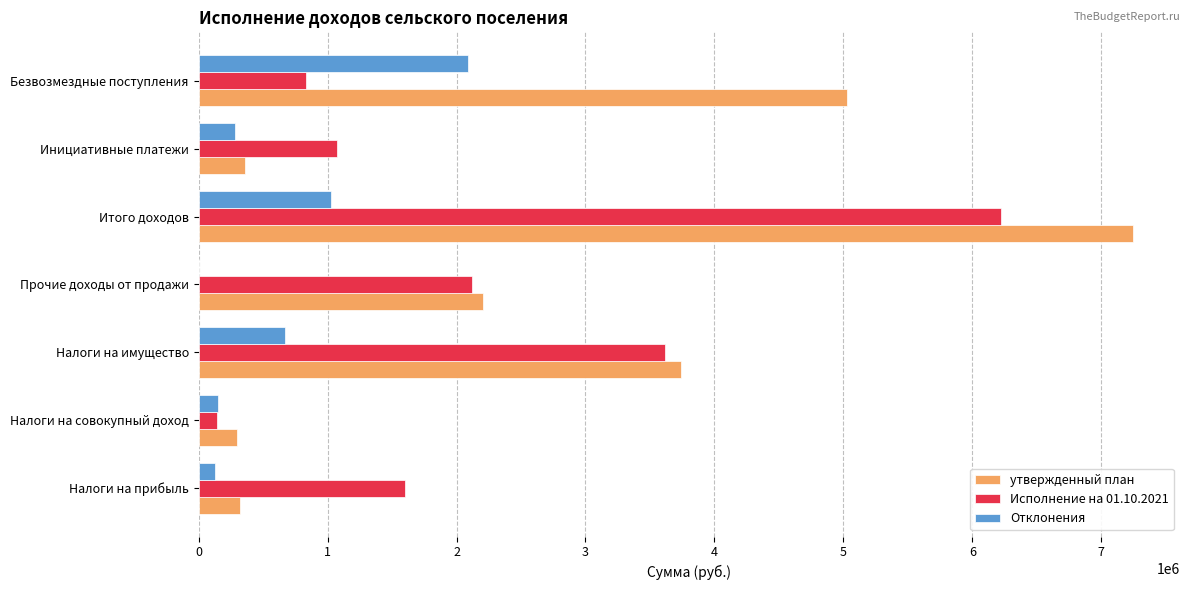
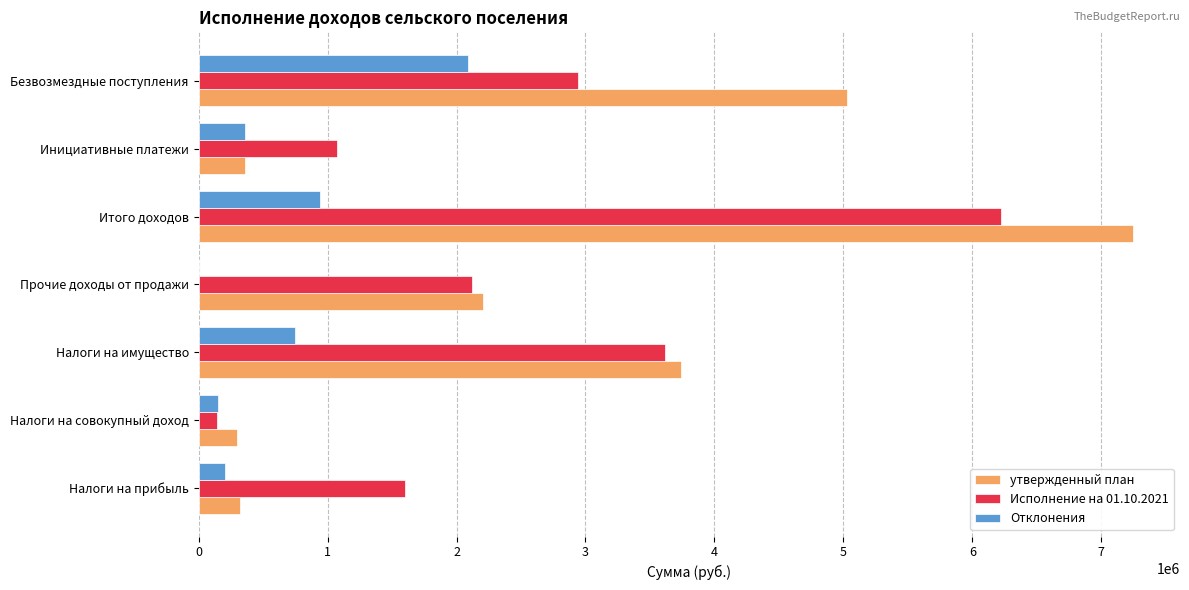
  {
    "утвержденный план": {
      "Безвозмездные поступления": 5030000,
      "Инициативные платежи": 360000,
      "Итого доходов": 7250000,
      "Прочие доходы от продажи": 2210000,
      "Налоги на имущество": 3740000,
      "Налоги на совокупный доход": 300000,
      "Налоги на прибыль": 320000
    },
    "Исполнение на 01.10.2021": {
-     "Безвозмездные поступления": 830000,
+     "Безвозмездные поступления": 2940000,
      "Инициативные платежи": 1080000,
      "Итого доходов": 6220000,
      "Прочие доходы от продажи": 2120000,
      "Налоги на имущество": 3610000,
      "Налоги на совокупный доход": 140000,
      "Налоги на прибыль": 1600000
    },
    "Отклонения": {
      "Безвозмездные поступления": 2090000,
-     "Инициативные платежи": 280000,
-     "Итого доходов": 1030000,
+     "Инициативные платежи": 360000,
+     "Итого доходов": 940000,
      "Прочие доходы от продажи": 0,
-     "Налоги на имущество": 670000,
+     "Налоги на имущество": 750000,
      "Налоги на совокупный доход": 150000,
-     "Налоги на прибыль": 120000
+     "Налоги на прибыль": 210000
    }
  }
